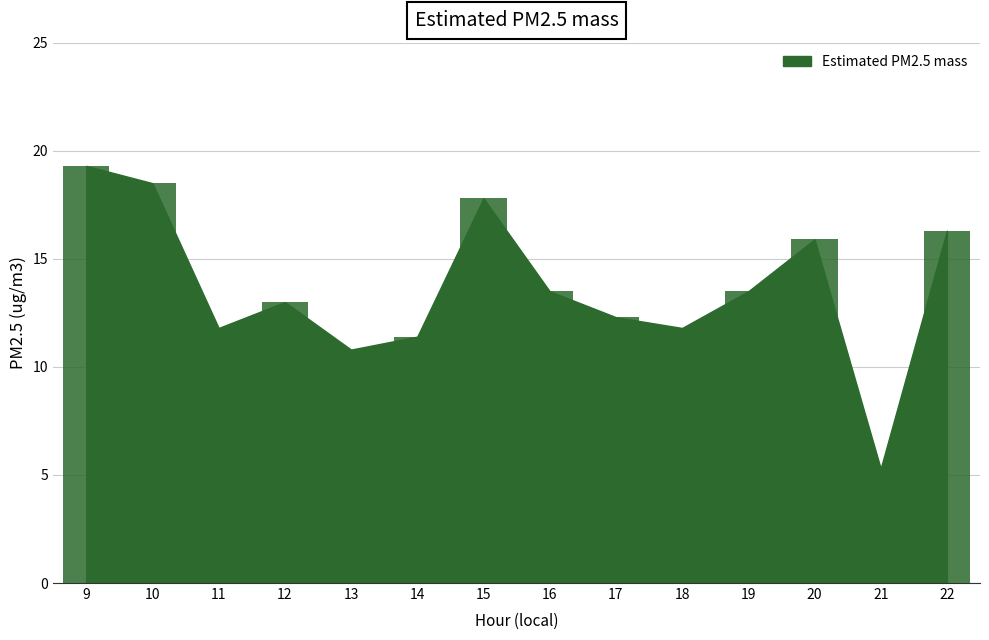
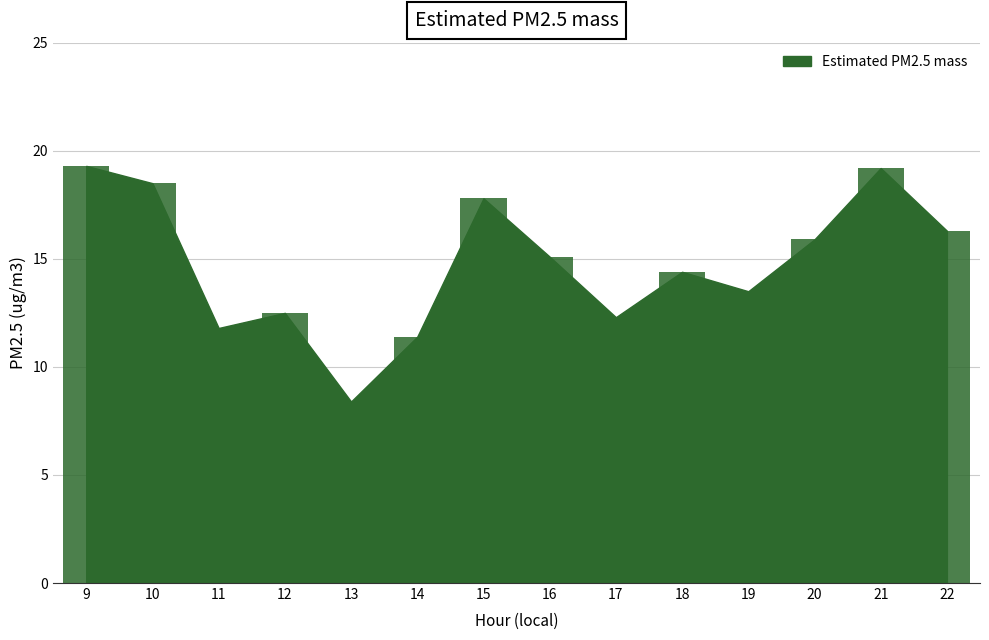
  {
    "9": 19.3,
    "10": 18.5,
    "11": 11.8,
-   "12": 13.0,
-   "13": 10.8,
+   "12": 12.5,
+   "13": 8.4,
    "14": 11.4,
    "15": 17.8,
-   "16": 13.5,
+   "16": 15.1,
    "17": 12.3,
-   "18": 11.8,
+   "18": 14.4,
    "19": 13.5,
    "20": 15.9,
-   "21": 5.3,
+   "21": 19.2,
    "22": 16.3
  }
